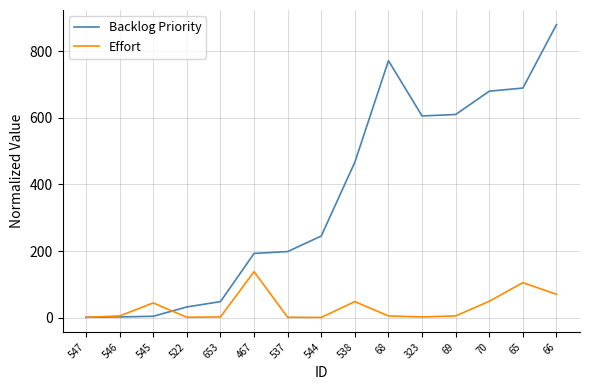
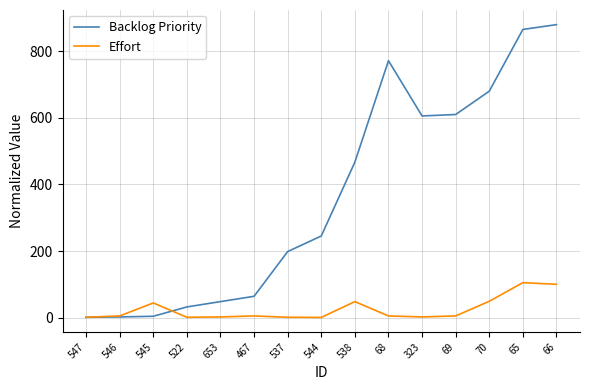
  {
    "Backlog Priority": {
      "545": 0,
      "522": 30,
      "653": 50,
-     "467": 190,
+     "467": 60,
      "537": 200,
      "544": 250,
      "538": 470,
      "68": 770,
      "323": 610,
      "69": 610,
      "70": 680,
-     "65": 690,
+     "65": 870,
      "66": 880
    },
    "Effort": {
      "545": 40,
      "522": 0,
      "653": 0,
-     "467": 140,
+     "467": 10,
      "537": 0,
      "544": 0,
      "538": 50,
      "68": 10,
      "323": 0,
      "69": 10,
      "70": 50,
      "65": 110,
-     "66": 70
+     "66": 100
    }
  }
